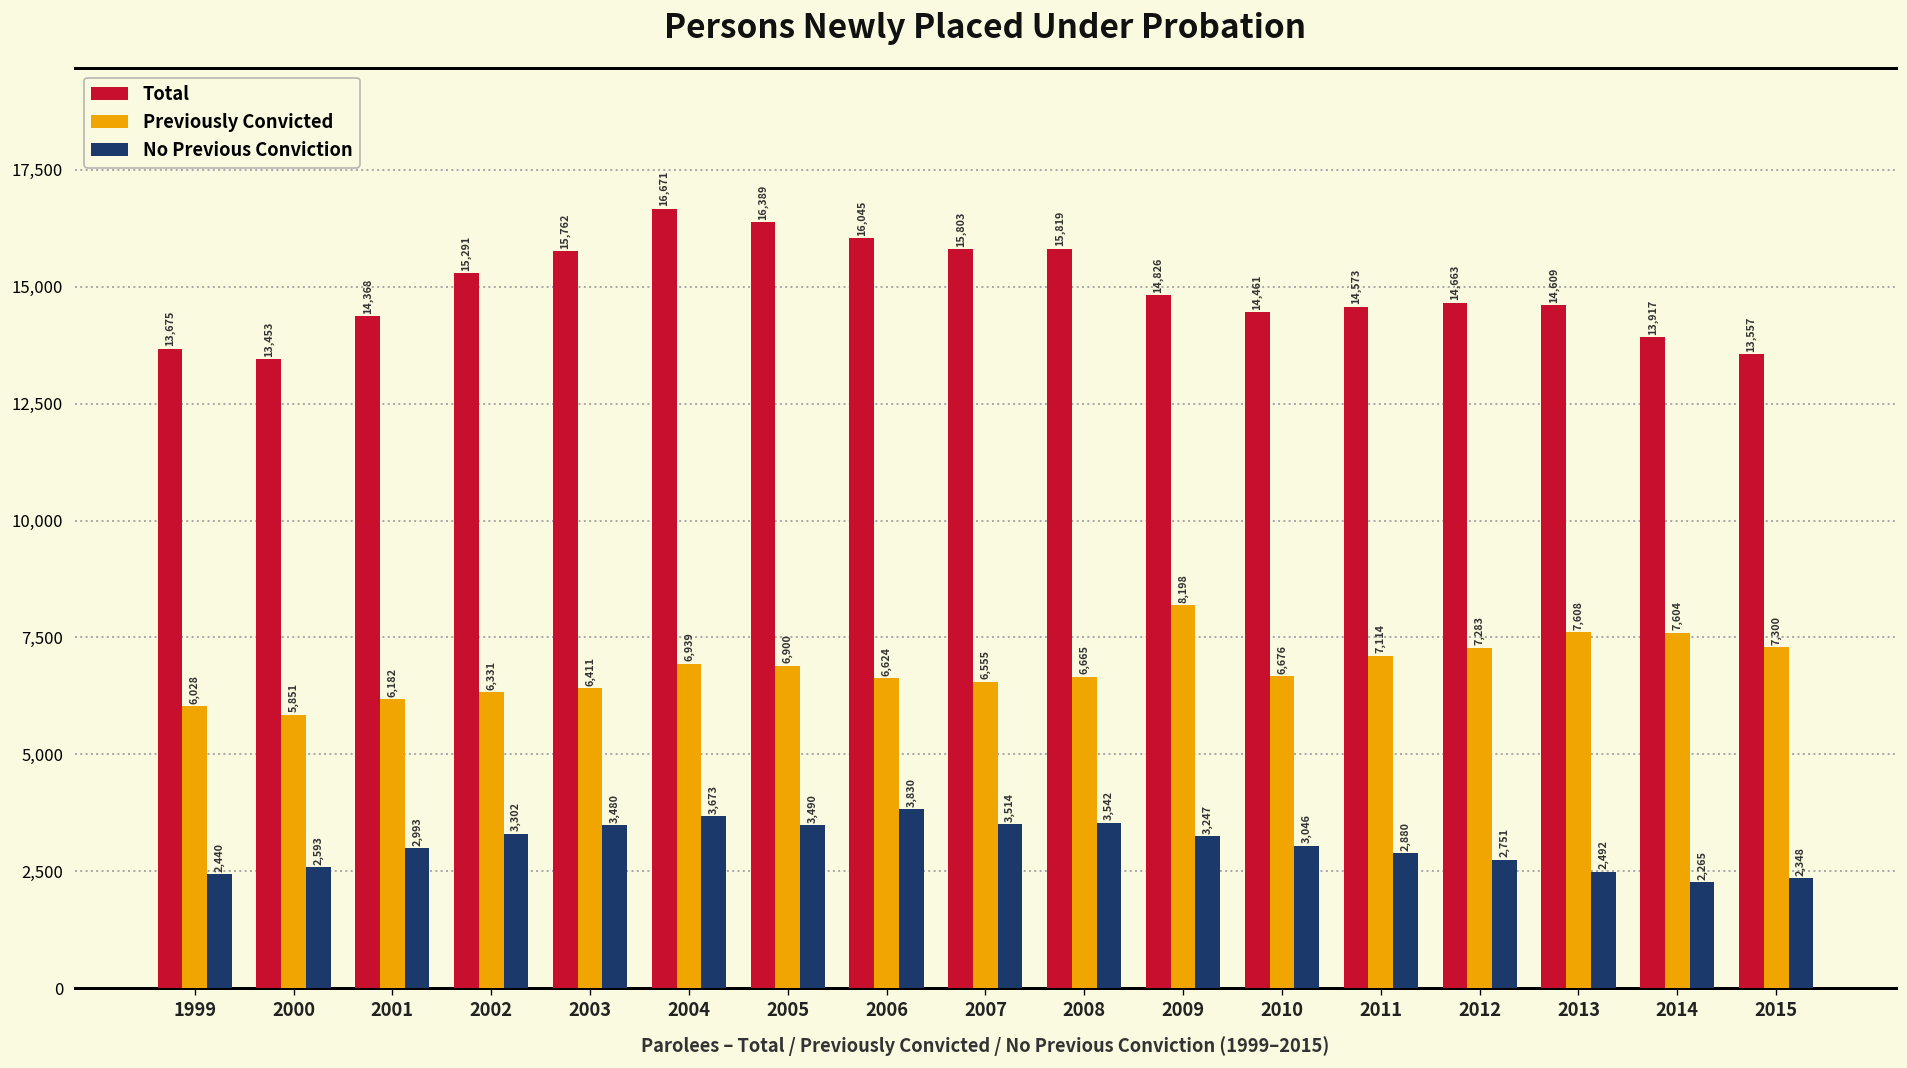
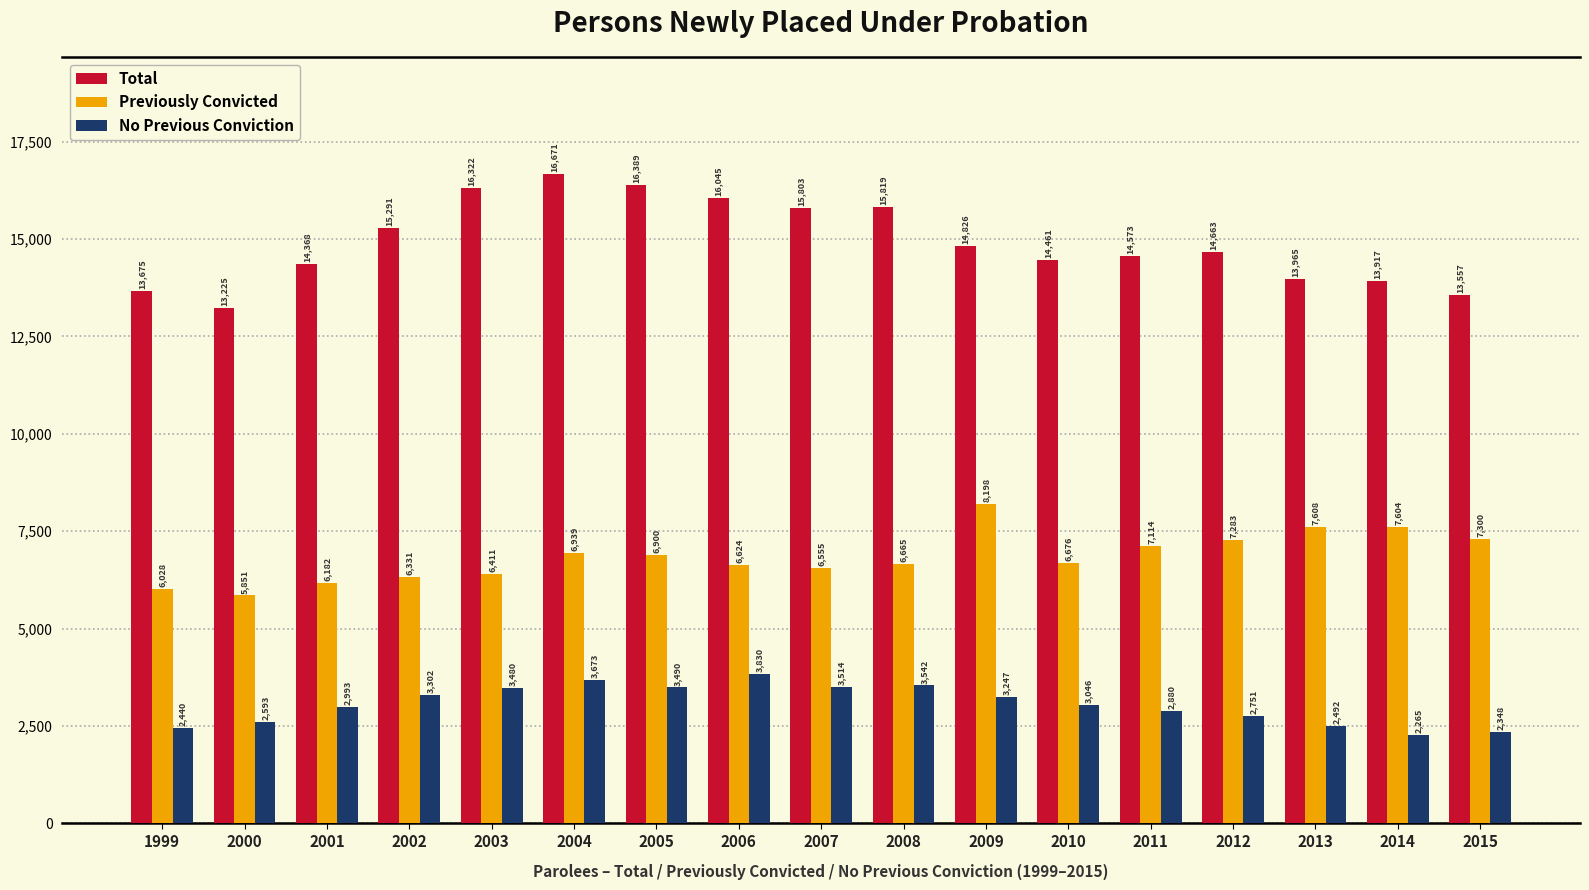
  {
    "Total": {
      "1999": "13,675",
-     "2000": "13,453",
+     "2000": "13,225",
      "2001": "14,368",
      "2002": "15,291",
-     "2003": "15,762",
+     "2003": "16,322",
      "2004": "16,671",
      "2005": "16,389",
      "2006": "16,045",
      "2007": "15,803",
      "2008": "15,819",
      "2009": "14,826",
      "2010": "14,461",
      "2011": "14,573",
      "2012": "14,663",
-     "2013": "14,609",
+     "2013": "13,965",
      "2014": "13,917",
      "2015": "13,557"
    },
    "Previously Convicted": {
      "1999": "6,028",
      "2000": "5,851",
      "2001": "6,182",
      "2002": "6,331",
      "2003": "6,411",
      "2004": "6,939",
      "2005": "6,900",
      "2006": "6,624",
      "2007": "6,555",
      "2008": "6,665",
      "2009": "8,198",
      "2010": "6,676",
      "2011": "7,114",
      "2012": "7,283",
      "2013": "7,608",
      "2014": "7,604",
      "2015": "7,300"
    },
    "No Previous Conviction": {
      "1999": "2,440",
      "2000": "2,593",
      "2001": "2,993",
      "2002": "3,302",
      "2003": "3,480",
      "2004": "3,673",
      "2005": "3,490",
      "2006": "3,830",
      "2007": "3,514",
      "2008": "3,542",
      "2009": "3,247",
      "2010": "3,046",
      "2011": "2,880",
      "2012": "2,751",
      "2013": "2,492",
      "2014": "2,265",
      "2015": "2,348"
    }
  }
